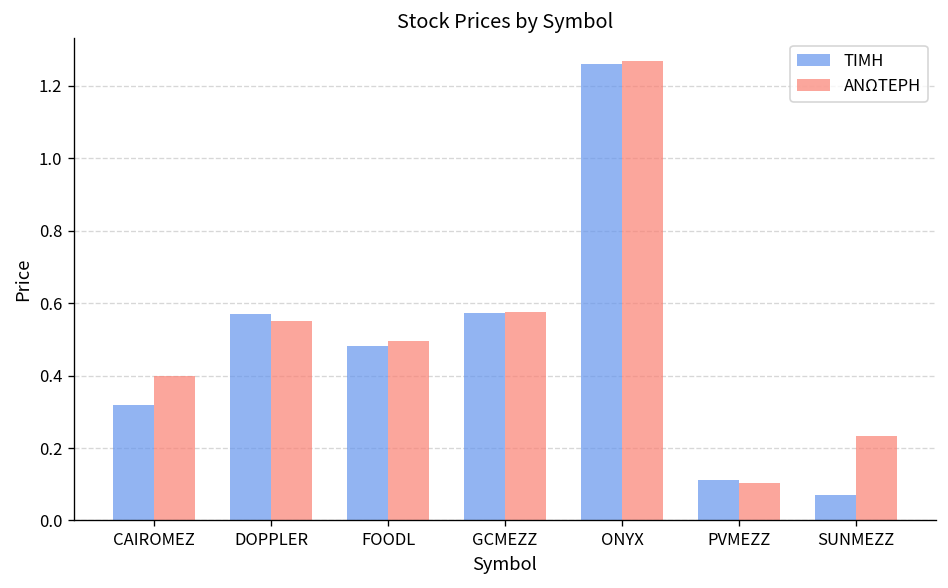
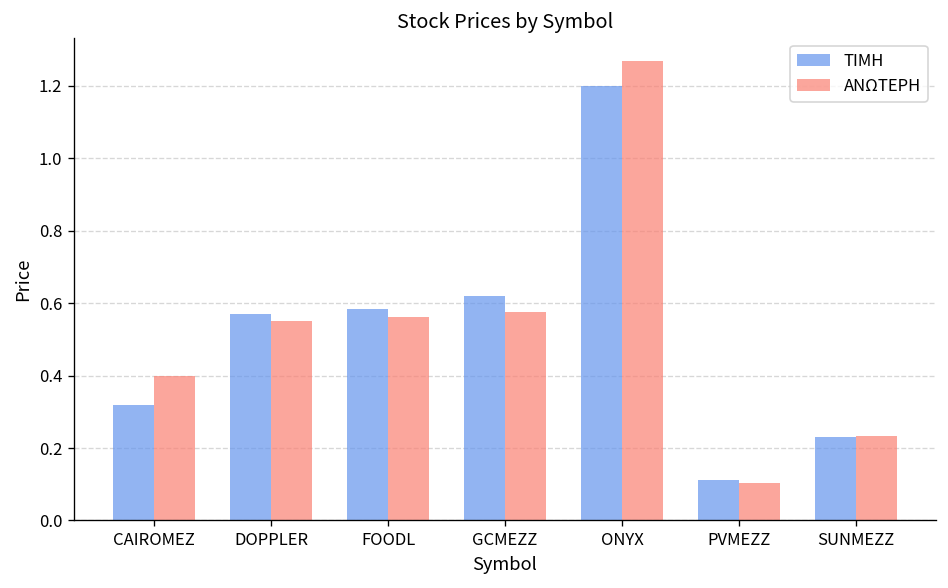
  {
    "ΤΙΜΗ": {
      "CAIROMEZ": 0.32,
      "DOPPLER": 0.57,
-     "FOODL": 0.48,
-     "GCMEZZ": 0.57,
-     "ONYX": 1.26,
+     "FOODL": 0.59,
+     "GCMEZZ": 0.62,
+     "ONYX": 1.20,
      "PVMEZZ": 0.11,
-     "SUNMEZZ": 0.07
+     "SUNMEZZ": 0.23
    },
    "ΑΝΩΤΕΡΗ": {
      "CAIROMEZ": 0.40,
      "DOPPLER": 0.55,
-     "FOODL": 0.50,
+     "FOODL": 0.56,
      "GCMEZZ": 0.58,
      "ONYX": 1.27,
      "PVMEZZ": 0.10,
      "SUNMEZZ": 0.23
    }
  }
